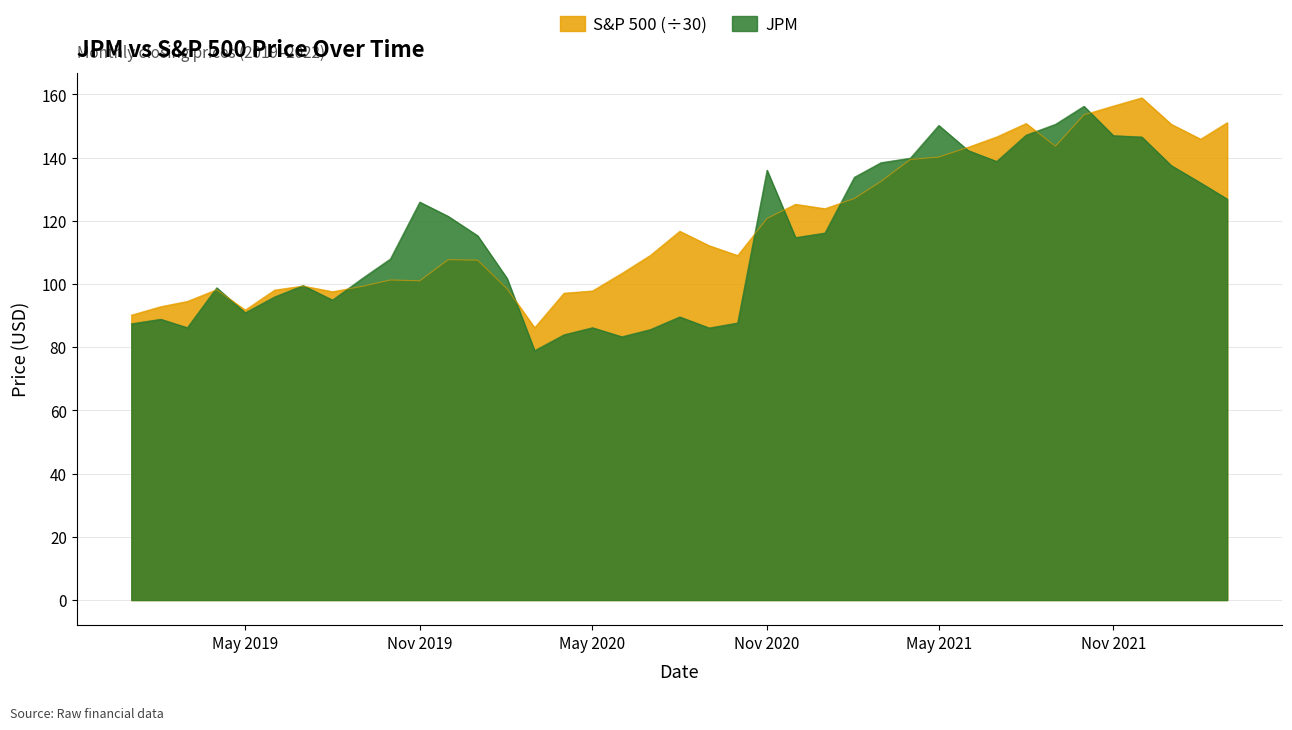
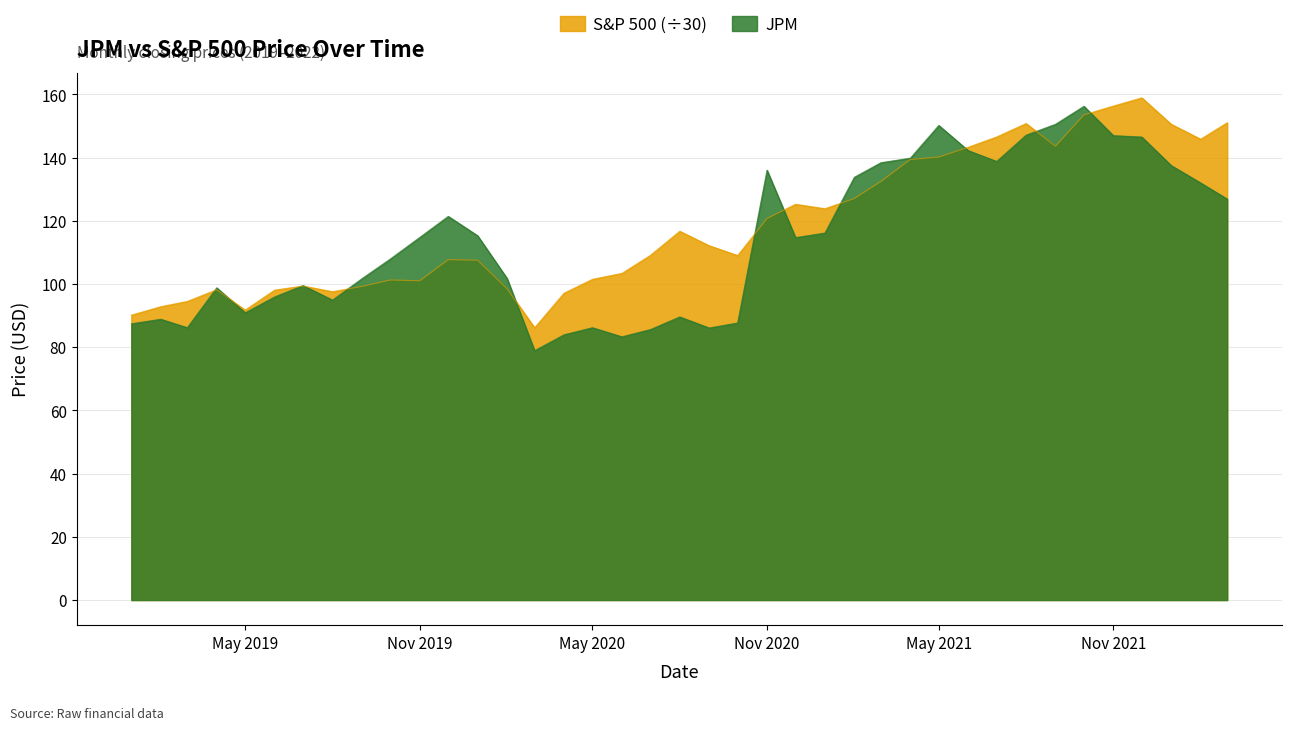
  {
    "S&P 500 (÷30)": {
      "May 2019": 92,
      "Nov 2019": 101,
-     "May 2020": 98,
+     "May 2020": 101,
      "Nov 2020": 121,
      "May 2021": 140,
      "Nov 2021": 156
    },
    "JPM": {
      "May 2019": 91,
-     "Nov 2019": 126,
+     "Nov 2019": 115,
      "May 2020": 86,
      "Nov 2020": 136,
      "May 2021": 150,
      "Nov 2021": 147
    }
  }
